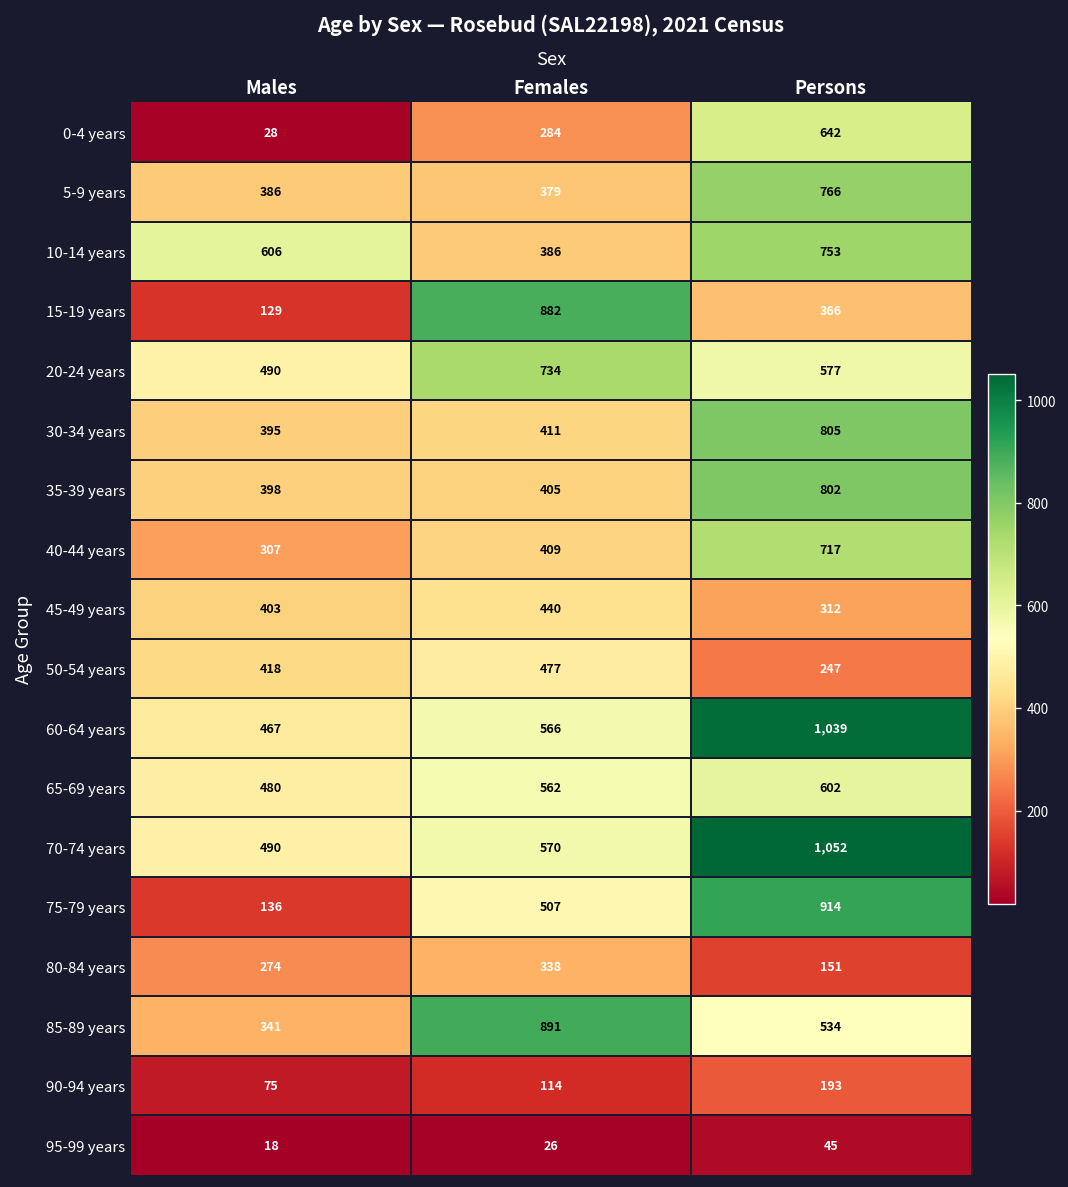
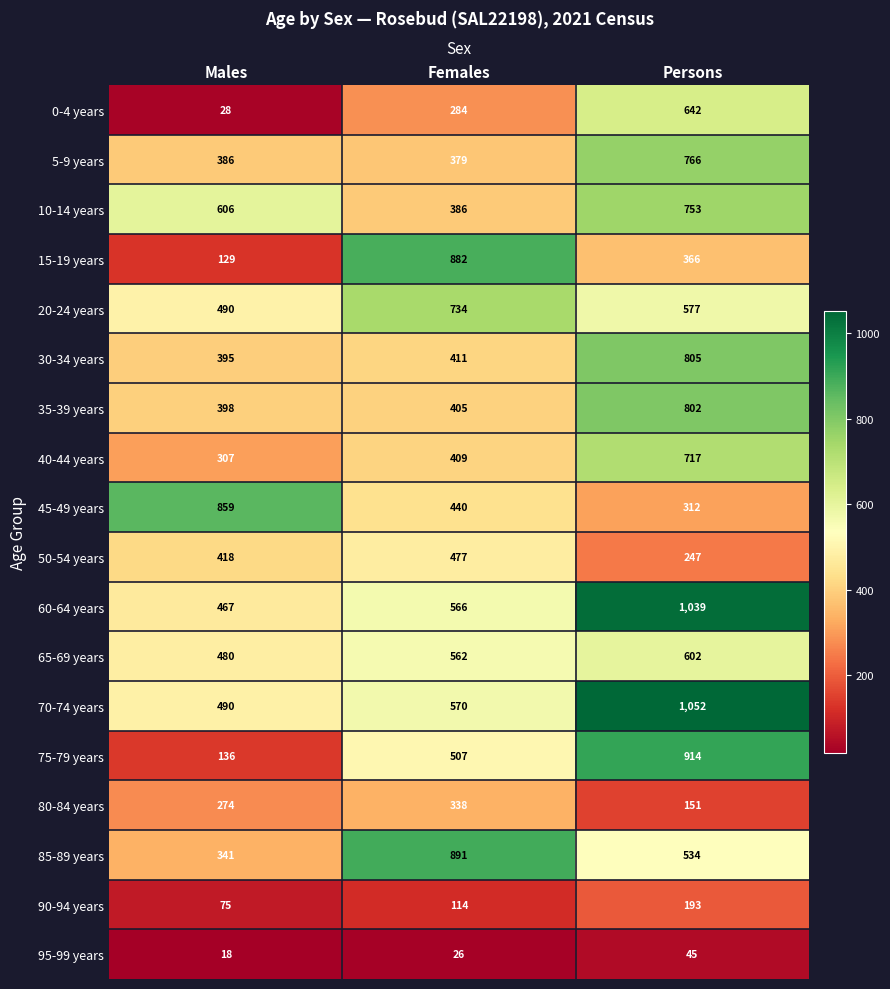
  {
    "0-4 years": {
      "Males": "28",
      "Females": "284",
      "Persons": "642"
    },
    "5-9 years": {
      "Males": "386",
      "Females": "379",
      "Persons": "766"
    },
    "10-14 years": {
      "Males": "606",
      "Females": "386",
      "Persons": "753"
    },
    "15-19 years": {
      "Males": "129",
      "Females": "882",
      "Persons": "366"
    },
    "20-24 years": {
      "Males": "490",
      "Females": "734",
      "Persons": "577"
    },
    "30-34 years": {
      "Males": "395",
      "Females": "411",
      "Persons": "805"
    },
    "35-39 years": {
      "Males": "398",
      "Females": "405",
      "Persons": "802"
    },
    "40-44 years": {
      "Males": "307",
      "Females": "409",
      "Persons": "717"
    },
    "45-49 years": {
-     "Males": "403",
+     "Males": "859",
      "Females": "440",
      "Persons": "312"
    },
    "50-54 years": {
      "Males": "418",
      "Females": "477",
      "Persons": "247"
    },
    "60-64 years": {
      "Males": "467",
      "Females": "566",
      "Persons": "1,039"
    },
    "65-69 years": {
      "Males": "480",
      "Females": "562",
      "Persons": "602"
    },
    "70-74 years": {
      "Males": "490",
      "Females": "570",
      "Persons": "1,052"
    },
    "75-79 years": {
      "Males": "136",
      "Females": "507",
      "Persons": "914"
    },
    "80-84 years": {
      "Males": "274",
      "Females": "338",
      "Persons": "151"
    },
    "85-89 years": {
      "Males": "341",
      "Females": "891",
      "Persons": "534"
    },
    "90-94 years": {
      "Males": "75",
      "Females": "114",
      "Persons": "193"
    },
    "95-99 years": {
      "Males": "18",
      "Females": "26",
      "Persons": "45"
    }
  }
